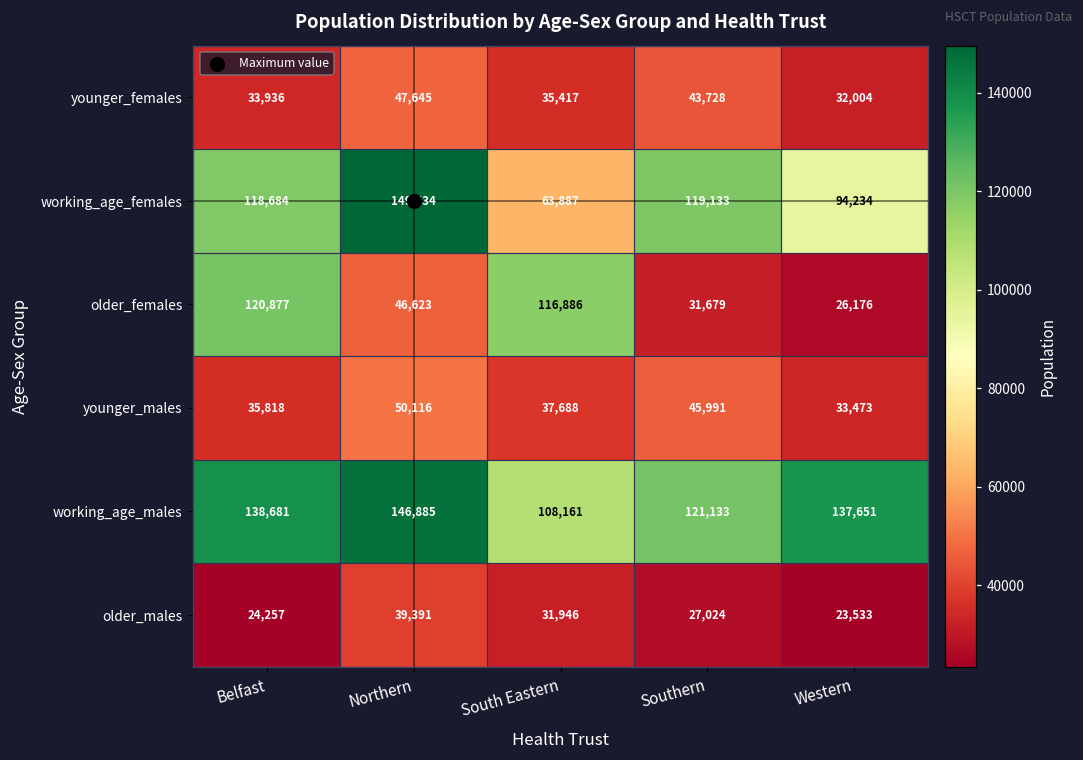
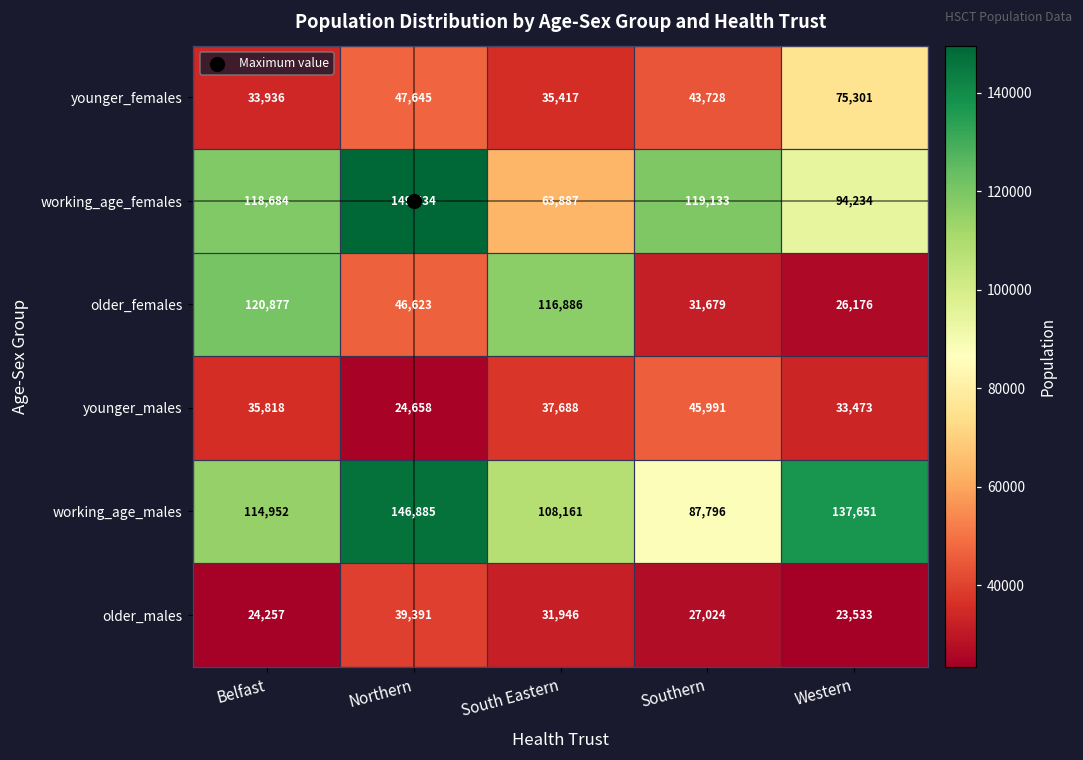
  {
    "younger_females": {
      "Belfast": "33,936",
      "Northern": "47,645",
      "South Eastern": "35,417",
      "Southern": "43,728",
-     "Western": "32,004"
+     "Western": "75,301"
    },
    "working_age_females": {
      "Belfast": "118,684",
      "South Eastern": "63,887",
      "Southern": "119,133",
      "Western": "94,234"
    },
    "older_females": {
      "Belfast": "120,877",
      "Northern": "46,623",
      "South Eastern": "116,886",
      "Southern": "31,679",
      "Western": "26,176"
    },
    "younger_males": {
      "Belfast": "35,818",
-     "Northern": "50,116",
+     "Northern": "24,658",
      "South Eastern": "37,688",
      "Southern": "45,991",
      "Western": "33,473"
    },
    "working_age_males": {
-     "Belfast": "138,681",
+     "Belfast": "114,952",
      "Northern": "146,885",
      "South Eastern": "108,161",
-     "Southern": "121,133",
+     "Southern": "87,796",
      "Western": "137,651"
    },
    "older_males": {
      "Belfast": "24,257",
      "Northern": "39,391",
      "South Eastern": "31,946",
      "Southern": "27,024",
      "Western": "23,533"
    }
  }
